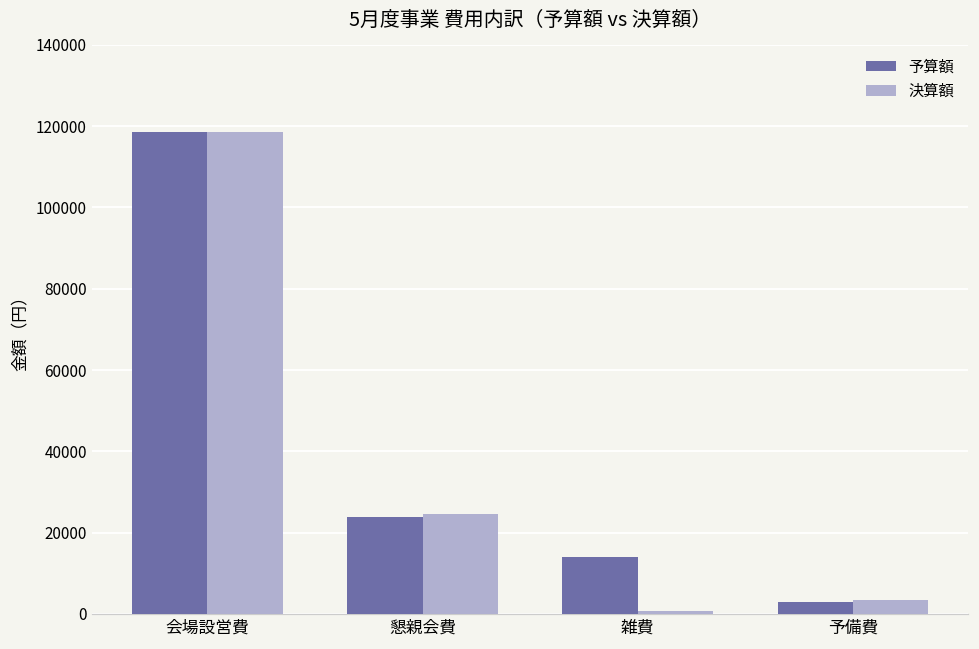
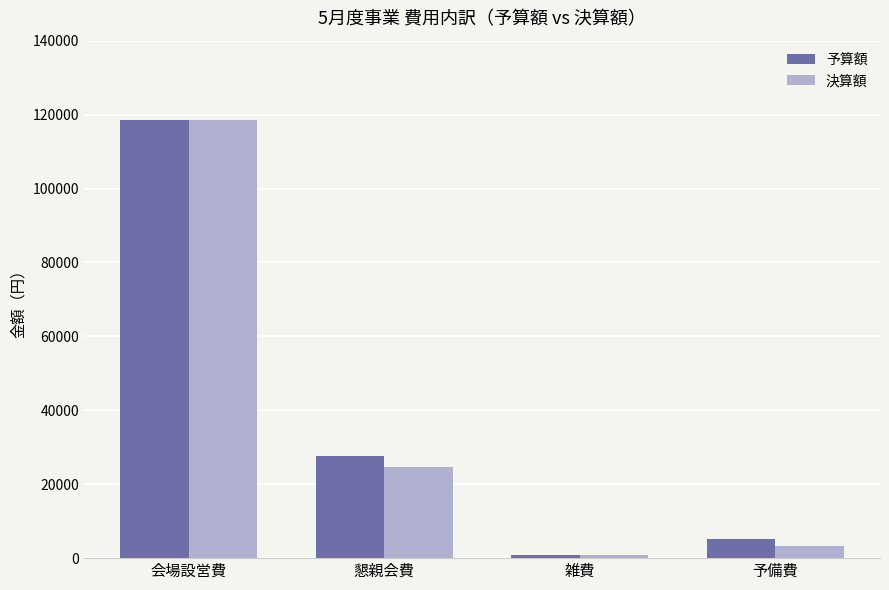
  {
    "予算額": {
      "会場設営費": 119000,
-     "懇親会費": 24000,
-     "雑費": 14000,
-     "予備費": 3000
+     "懇親会費": 28000,
+     "雑費": 1000,
+     "予備費": 5000
    },
    "決算額": {
      "会場設営費": 119000,
      "懇親会費": 25000,
      "雑費": 1000,
      "予備費": 3000
    }
  }
